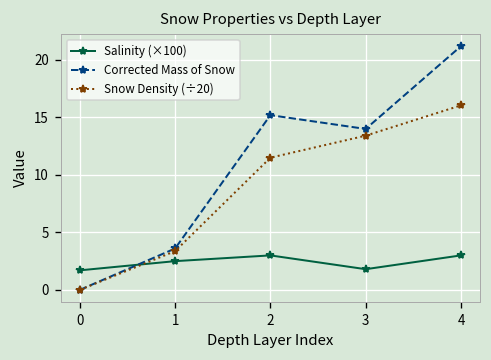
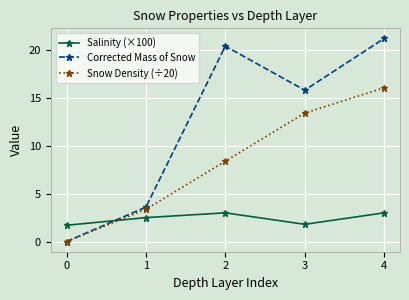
  {
    "Salinity (×100)": {
      "0": 2,
      "1": 3,
      "2": 3,
      "3": 2,
      "4": 3
    },
    "Corrected Mass of Snow": {
-     "2": 15,
-     "3": 14,
+     "2": 20,
+     "3": 16,
      "4": 21
    },
    "Snow Density (÷20)": {
-     "2": 12,
+     "2": 8,
      "3": 13,
      "4": 16
    }
  }
